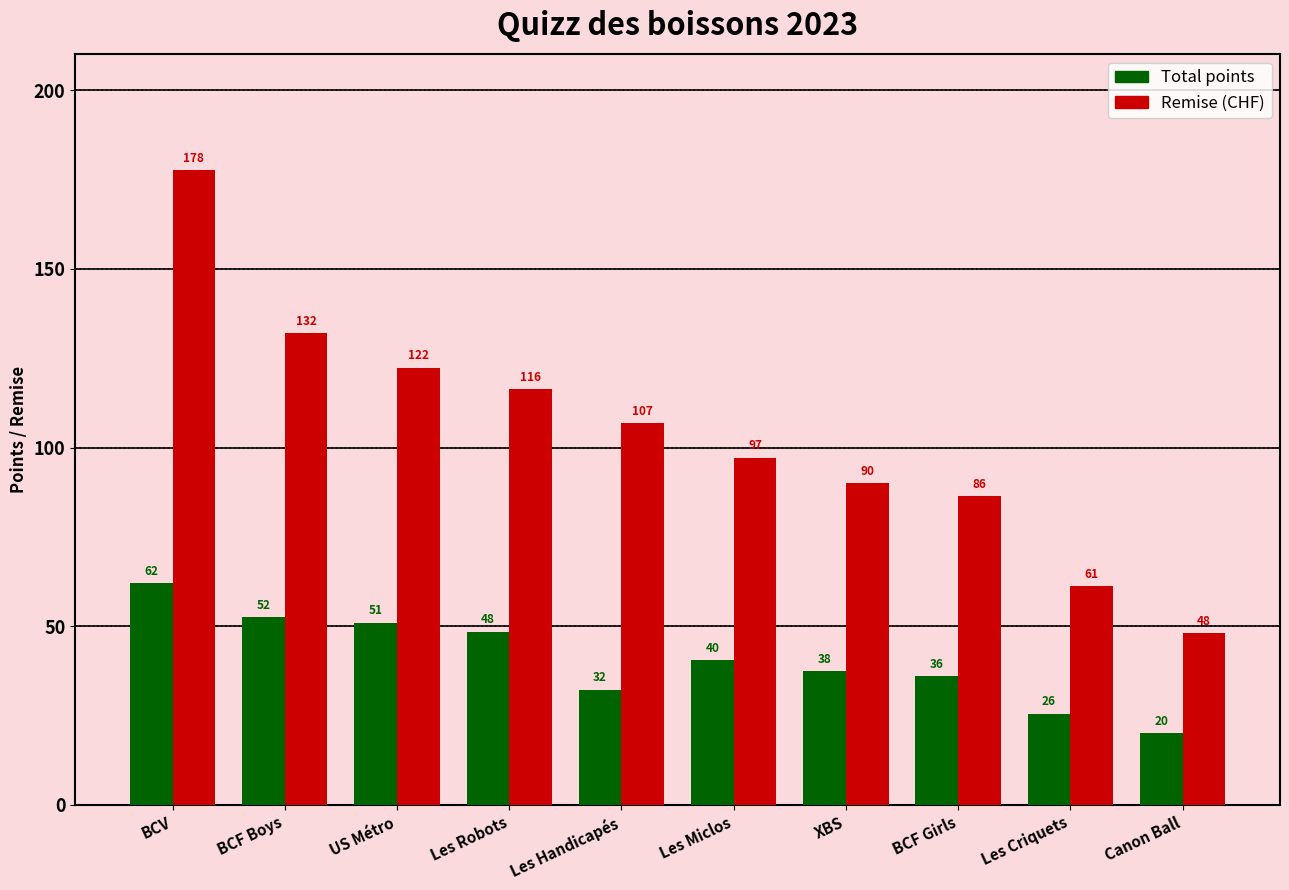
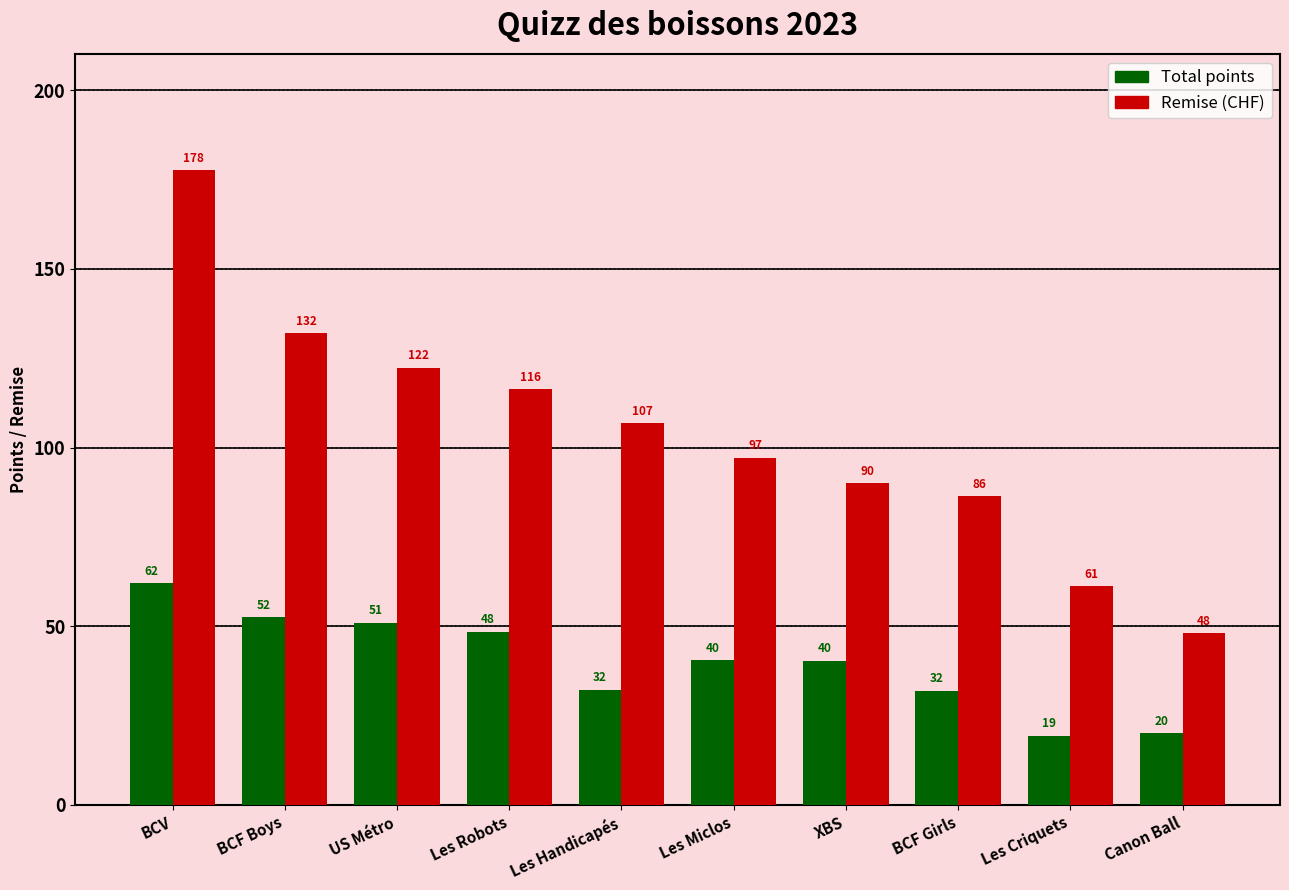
  {
    "Total points": {
      "BCV": 62,
      "BCF Boys": 52,
      "US Métro": 51,
      "Les Robots": 48,
      "Les Handicapés": 32,
      "Les Miclos": 40,
-     "XBS": 38,
-     "BCF Girls": 36,
-     "Les Criquets": 26,
+     "XBS": 40,
+     "BCF Girls": 32,
+     "Les Criquets": 19,
      "Canon Ball": 20
    }
  }
